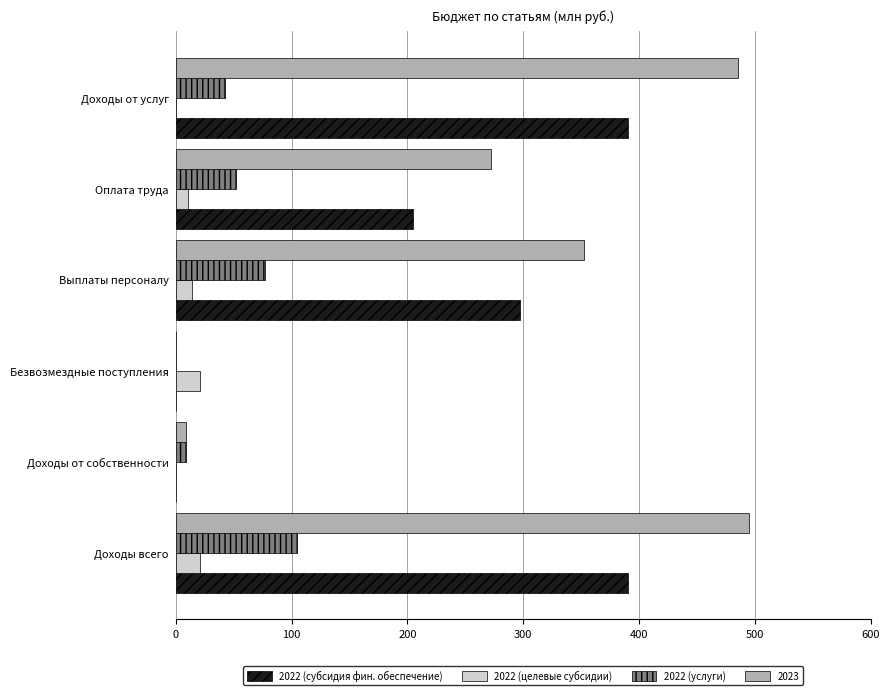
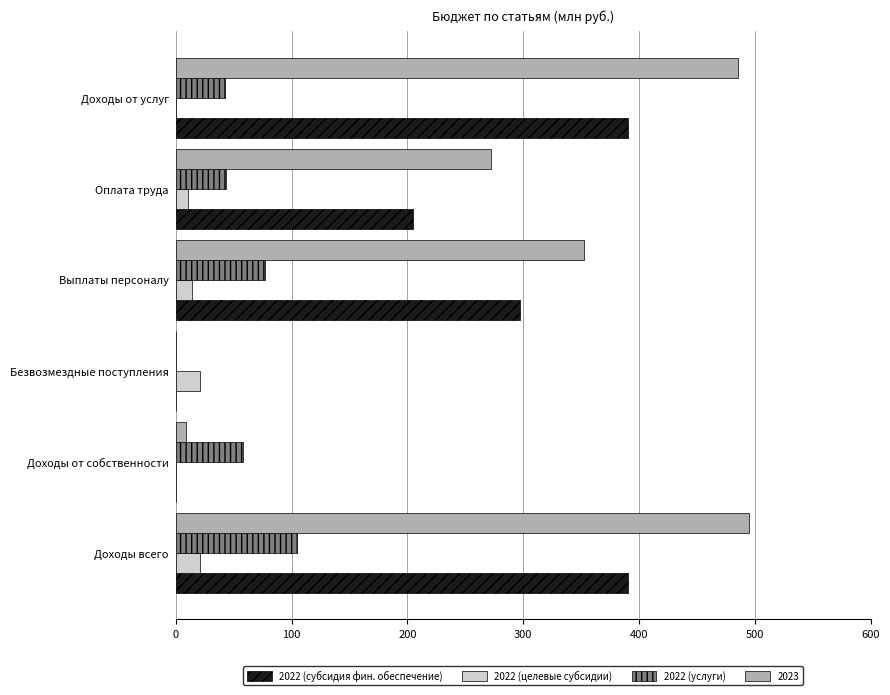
  {
    "2022 (субсидия фин. обеспечение)": {
      "Доходы от услуг": 390,
      "Оплата труда": 205,
      "Выплаты персоналу": 298,
      "Безвозмездные поступления": 0,
      "Доходы от собственности": 0,
      "Доходы всего": 390
    },
    "2022 (услуги)": {
      "Доходы от услуг": 42,
-     "Оплата труда": 52,
+     "Оплата труда": 44,
      "Выплаты персоналу": 77,
      "Безвозмездные поступления": 0,
-     "Доходы от собственности": 9,
+     "Доходы от собственности": 58,
      "Доходы всего": 105
    }
  }
